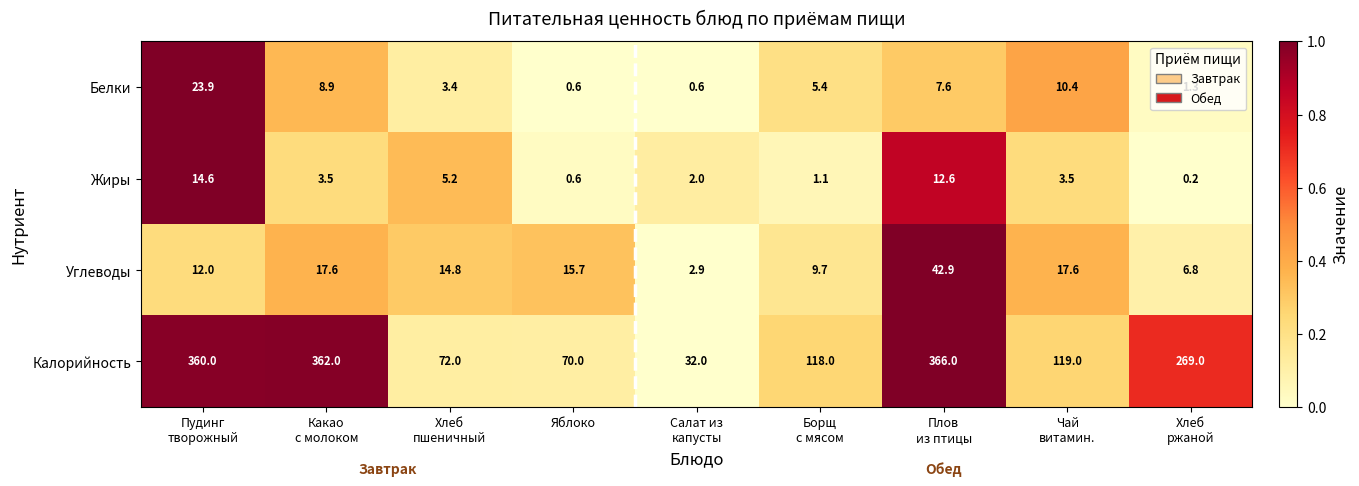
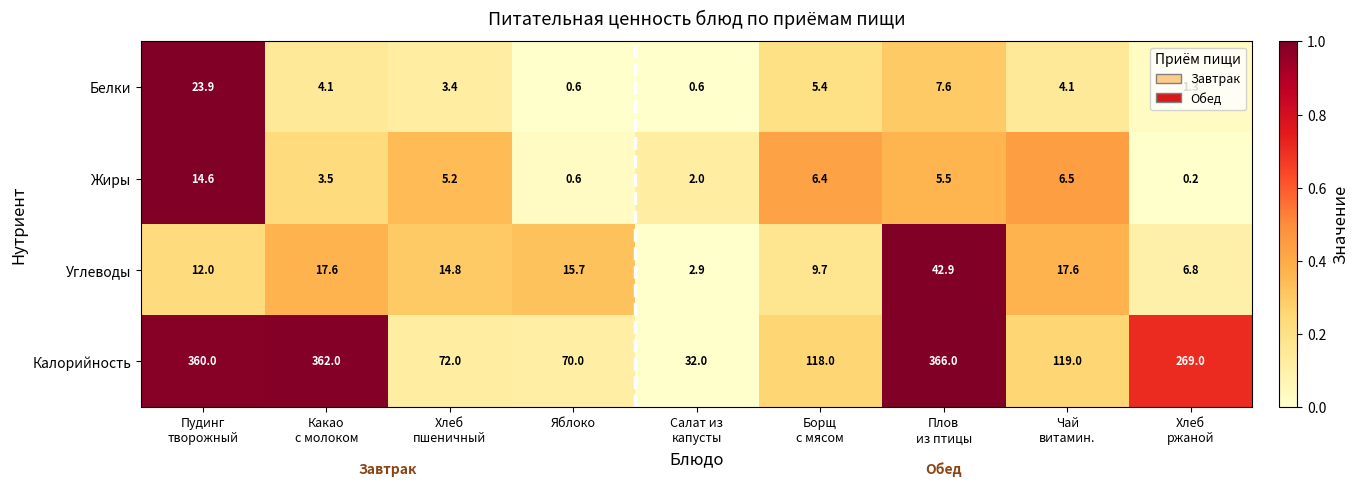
  {
    "Белки": {
      "Пудинг творожный": 23.9,
-     "Какао с молоком": 8.9,
+     "Какао с молоком": 4.1,
      "Хлеб пшеничный": 3.4,
      "Яблоко": 0.6,
      "Салат из капусты": 0.6,
      "Борщ с мясом": 5.4,
      "Плов из птицы": 7.6,
-     "Чай витамин.": 10.4
+     "Чай витамин.": 4.1
    },
    "Жиры": {
      "Пудинг творожный": 14.6,
      "Какао с молоком": 3.5,
      "Хлеб пшеничный": 5.2,
      "Яблоко": 0.6,
      "Салат из капусты": 2.0,
-     "Борщ с мясом": 1.1,
-     "Плов из птицы": 12.6,
-     "Чай витамин.": 3.5,
+     "Борщ с мясом": 6.4,
+     "Плов из птицы": 5.5,
+     "Чай витамин.": 6.5,
      "Хлеб ржаной": 0.2
    },
    "Углеводы": {
      "Пудинг творожный": 12.0,
      "Какао с молоком": 17.6,
      "Хлеб пшеничный": 14.8,
      "Яблоко": 15.7,
      "Салат из капусты": 2.9,
      "Борщ с мясом": 9.7,
      "Плов из птицы": 42.9,
      "Чай витамин.": 17.6,
      "Хлеб ржаной": 6.8
    },
    "Калорийность": {
      "Пудинг творожный": 360.0,
      "Какао с молоком": 362.0,
      "Хлеб пшеничный": 72.0,
      "Яблоко": 70.0,
      "Салат из капусты": 32.0,
      "Борщ с мясом": 118.0,
      "Плов из птицы": 366.0,
      "Чай витамин.": 119.0,
      "Хлеб ржаной": 269.0
    }
  }
